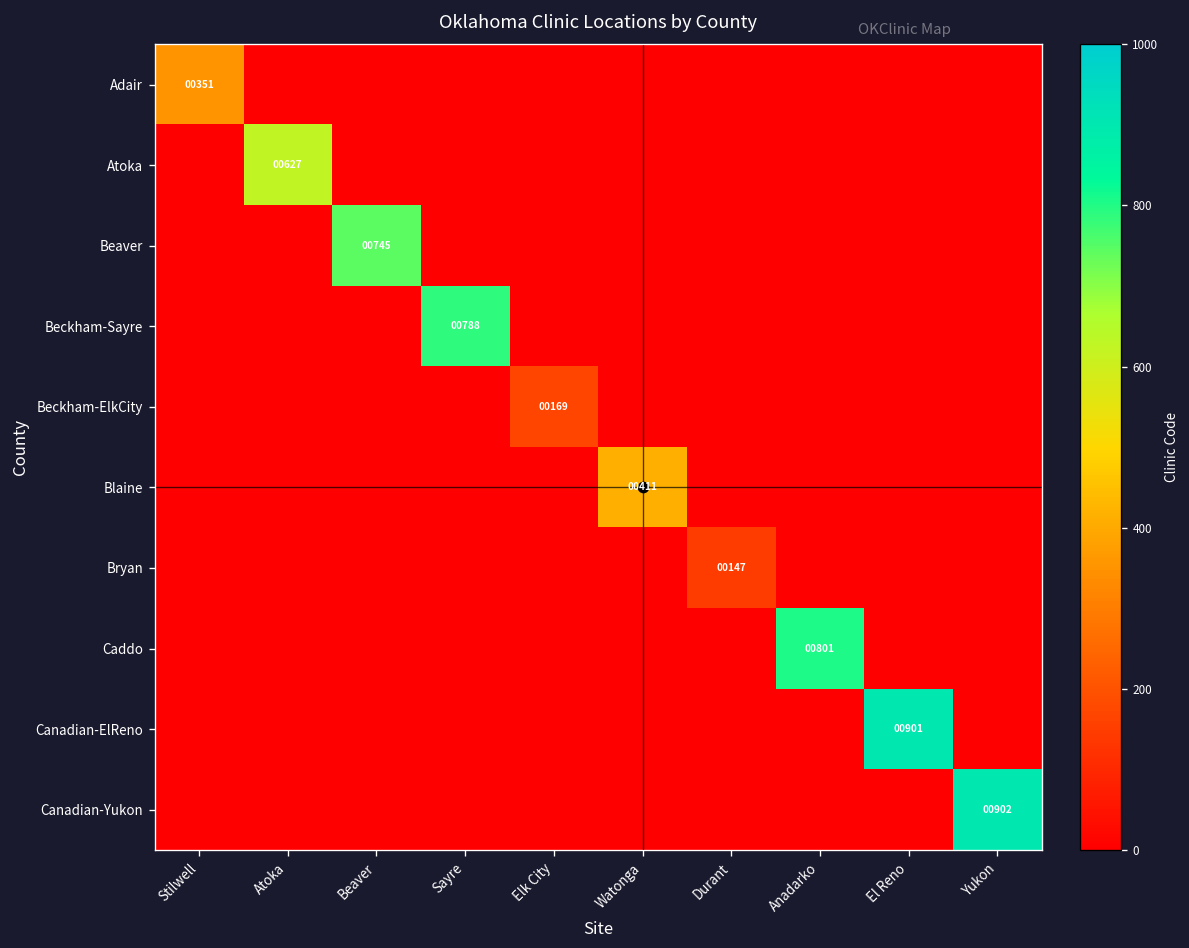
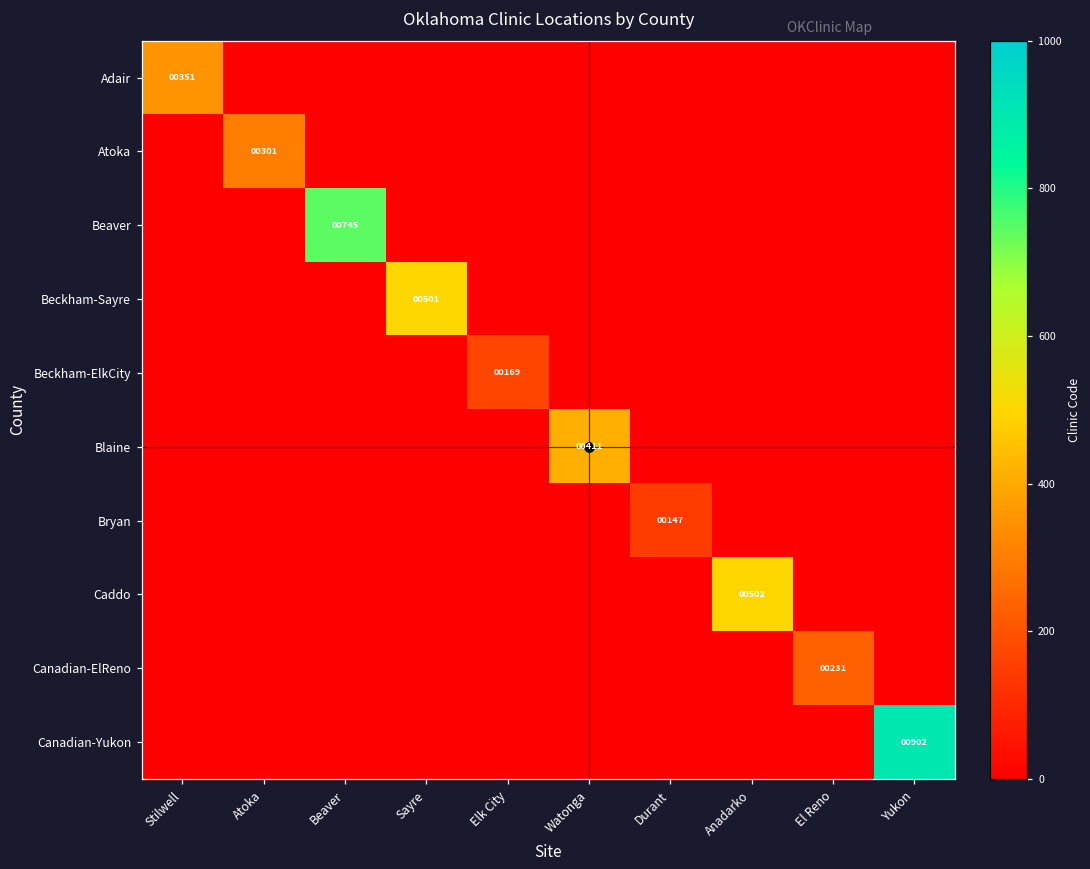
  {
    "Adair": {
      "Stilwell": "00351"
    },
    "Atoka": {
-     "Atoka": "00627"
+     "Atoka": "00301"
    },
    "Beaver": {
      "Beaver": "00745"
    },
    "Beckham-Sayre": {
-     "Sayre": "00788"
+     "Sayre": "00501"
    },
    "Beckham-ElkCity": {
      "Elk City": "00169"
    },
    "Bryan": {
      "Durant": "00147"
    },
    "Caddo": {
-     "Anadarko": "00801"
+     "Anadarko": "00502"
    },
    "Canadian-ElReno": {
-     "El Reno": "00901"
+     "El Reno": "00231"
    },
    "Canadian-Yukon": {
      "Yukon": "00902"
    }
  }
